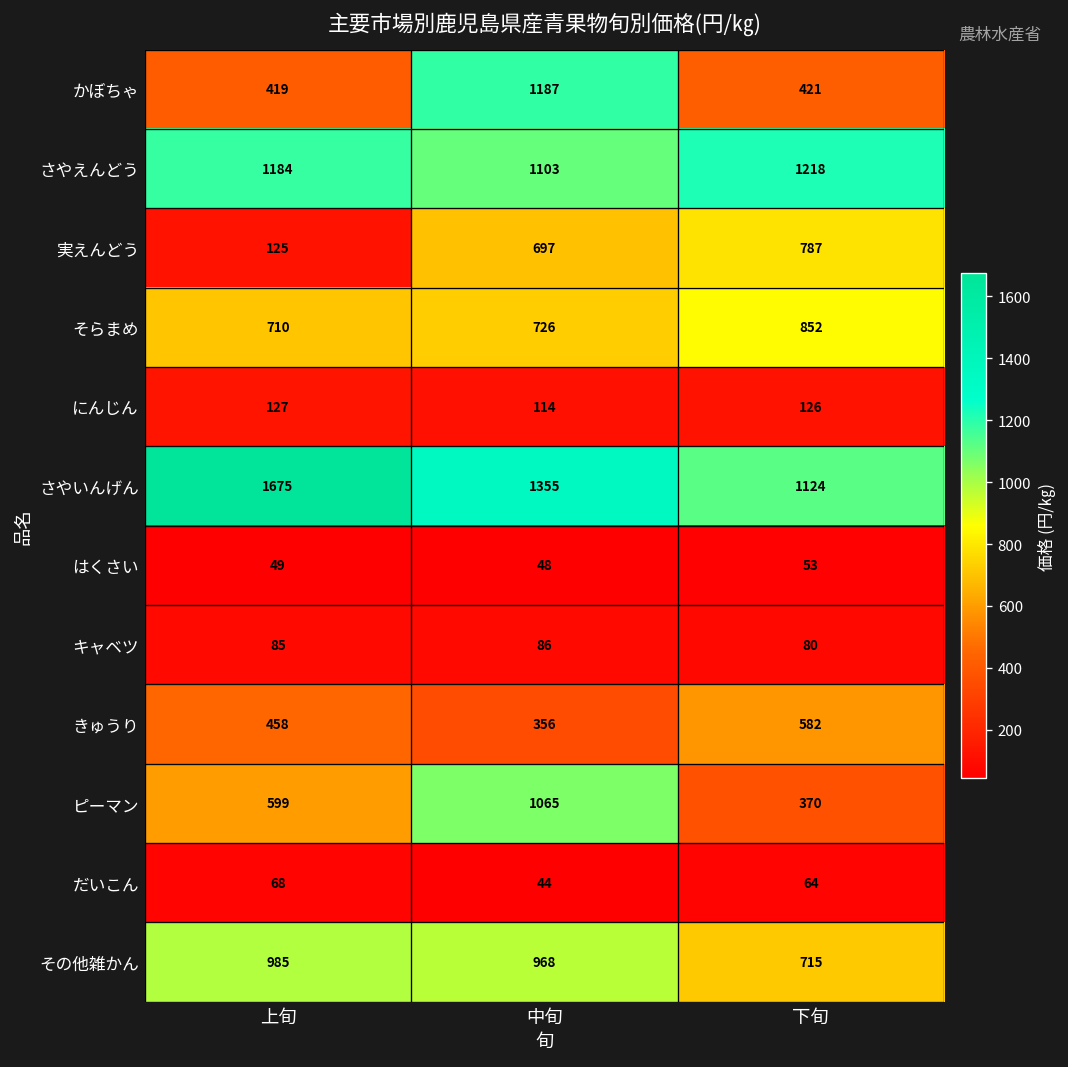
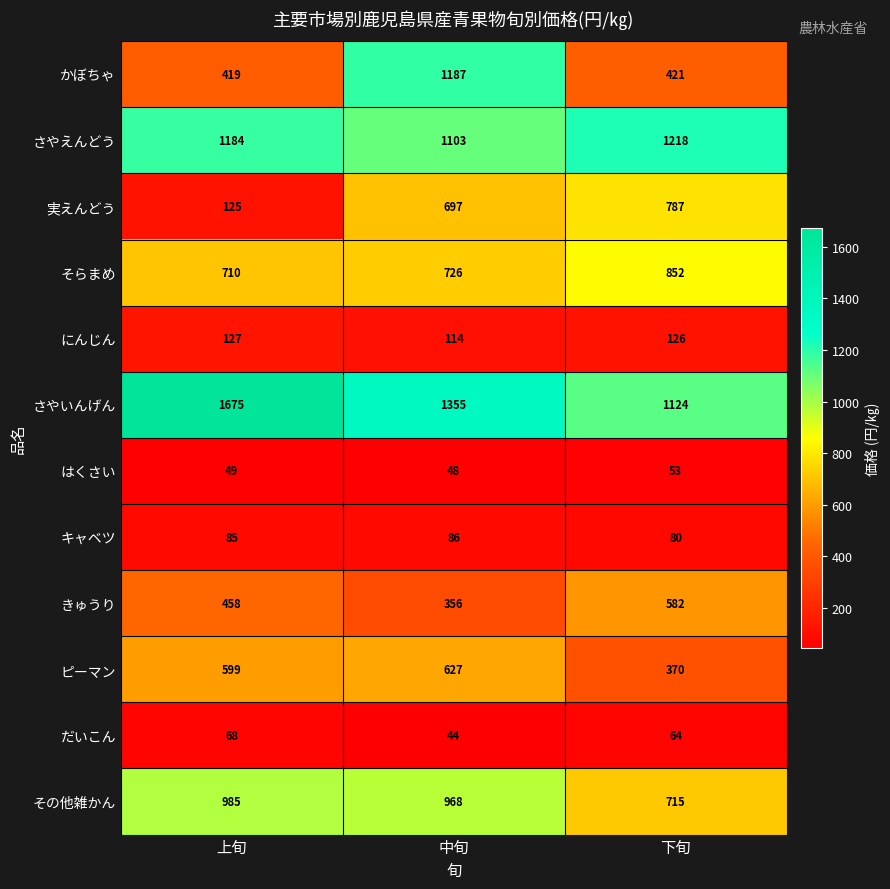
  {
    "かぼちゃ": {
      "上旬": 419,
      "中旬": 1187,
      "下旬": 421
    },
    "さやえんどう": {
      "上旬": 1184,
      "中旬": 1103,
      "下旬": 1218
    },
    "実えんどう": {
      "上旬": 125,
      "中旬": 697,
      "下旬": 787
    },
    "そらまめ": {
      "上旬": 710,
      "中旬": 726,
      "下旬": 852
    },
    "にんじん": {
      "上旬": 127,
      "中旬": 114,
      "下旬": 126
    },
    "さやいんげん": {
      "上旬": 1675,
      "中旬": 1355,
      "下旬": 1124
    },
    "はくさい": {
      "上旬": 49,
      "中旬": 48,
      "下旬": 53
    },
    "キャベツ": {
      "上旬": 85,
      "中旬": 86,
      "下旬": 80
    },
    "きゅうり": {
      "上旬": 458,
      "中旬": 356,
      "下旬": 582
    },
    "ピーマン": {
      "上旬": 599,
-     "中旬": 1065,
+     "中旬": 627,
      "下旬": 370
    },
    "だいこん": {
      "上旬": 68,
      "中旬": 44,
      "下旬": 64
    },
    "その他雑かん": {
      "上旬": 985,
      "中旬": 968,
      "下旬": 715
    }
  }
